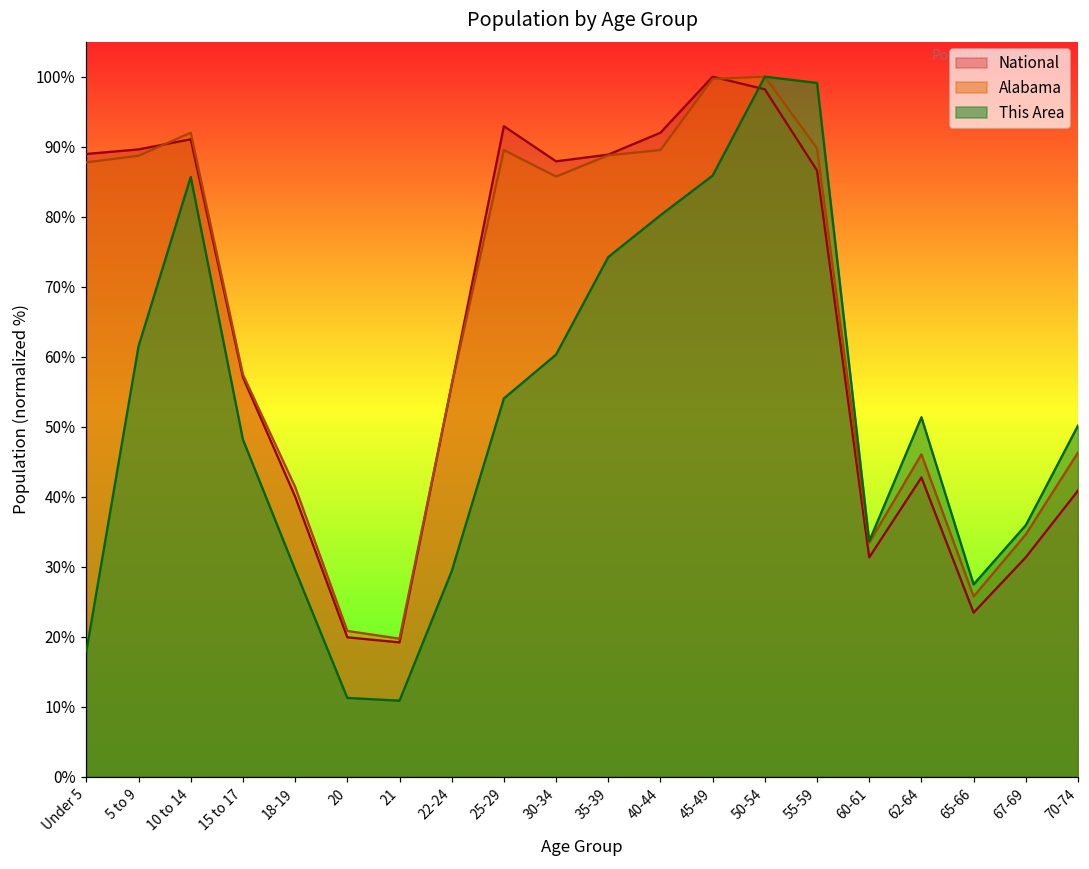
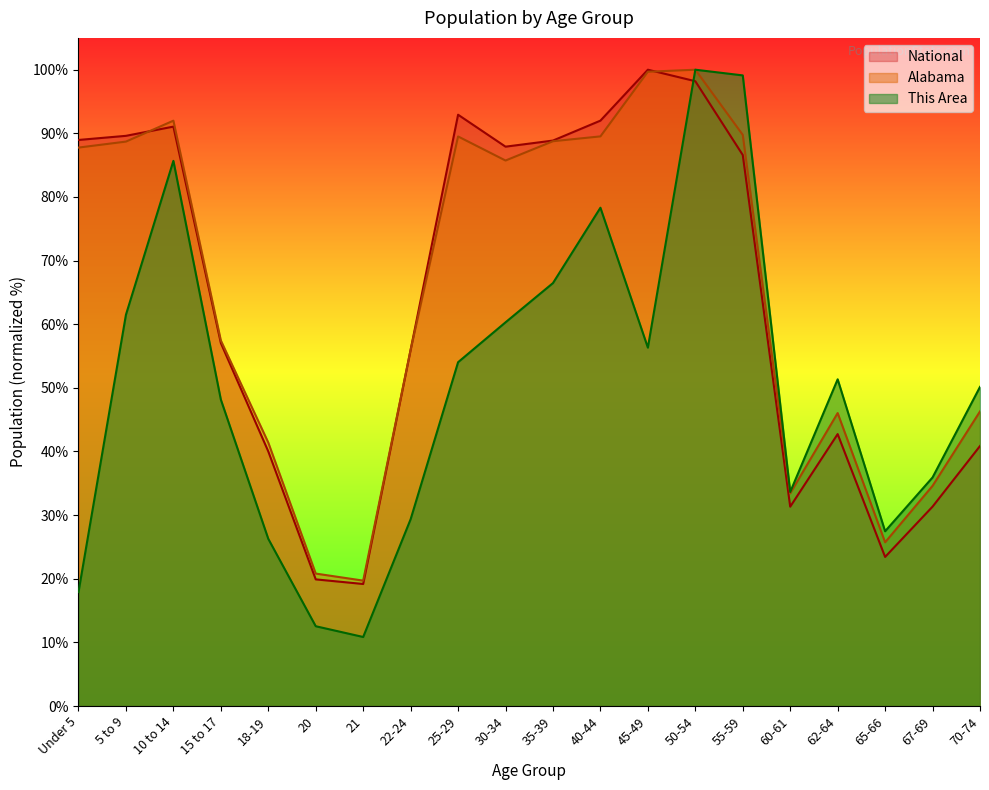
  {
    "This Area": {
      "Under 5": "18%",
      "5 to 9": "61%",
      "10 to 14": "86%",
      "15 to 17": "48%",
-     "18-19": "30%",
-     "20": "11%",
+     "18-19": "26%",
+     "20": "13%",
      "21": "11%",
      "22-24": "29%",
      "25-29": "54%",
      "30-34": "60%",
-     "35-39": "74%",
-     "40-44": "80%",
-     "45-49": "86%",
+     "35-39": "66%",
+     "40-44": "78%",
+     "45-49": "56%",
      "55-59": "99%",
      "62-64": "51%",
      "65-66": "27%",
      "67-69": "36%",
      "70-74": "50%"
    }
  }
